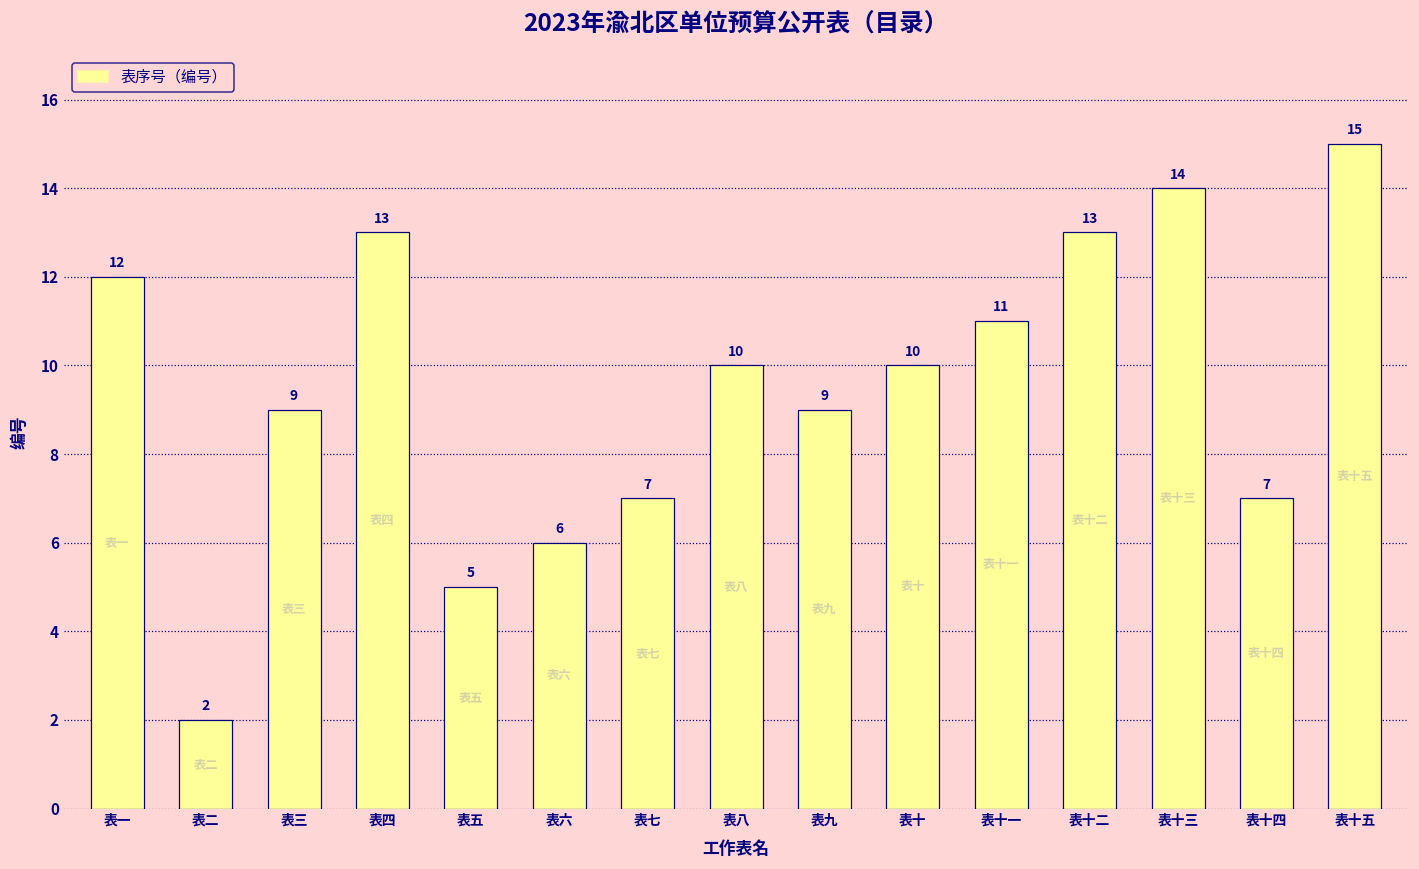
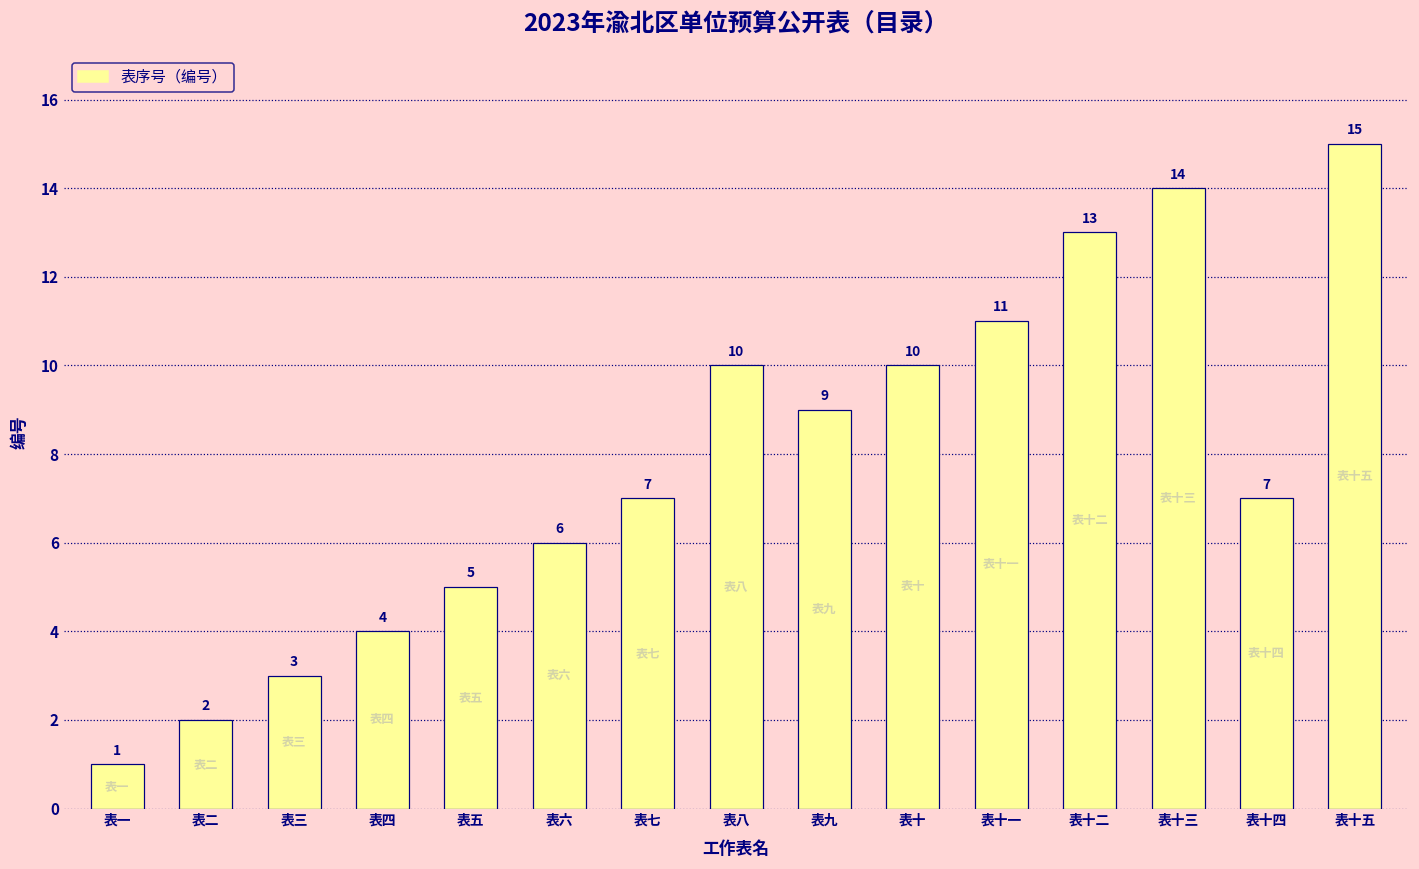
  {
-   "表一": 12,
+   "表一": 1,
    "表二": 2,
-   "表三": 9,
-   "表四": 13,
+   "表三": 3,
+   "表四": 4,
    "表五": 5,
    "表六": 6,
    "表七": 7,
    "表八": 10,
    "表九": 9,
    "表十": 10,
    "表十一": 11,
    "表十二": 13,
    "表十三": 14,
    "表十四": 7,
    "表十五": 15
  }
